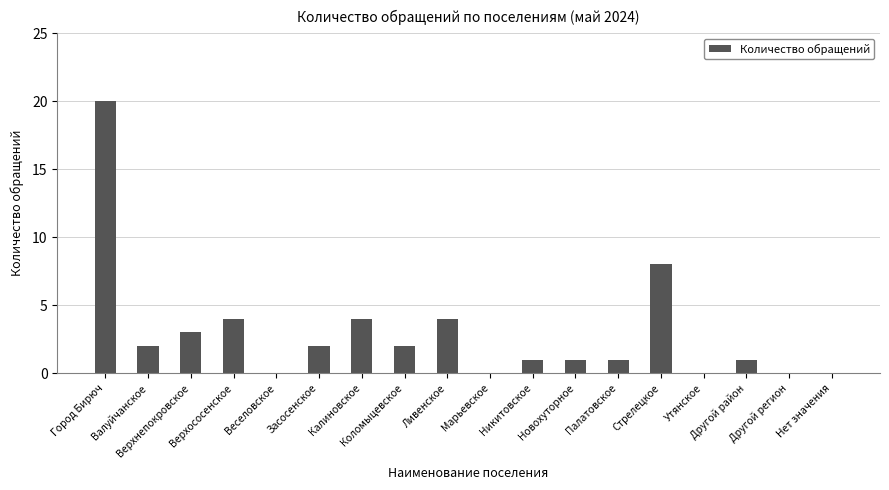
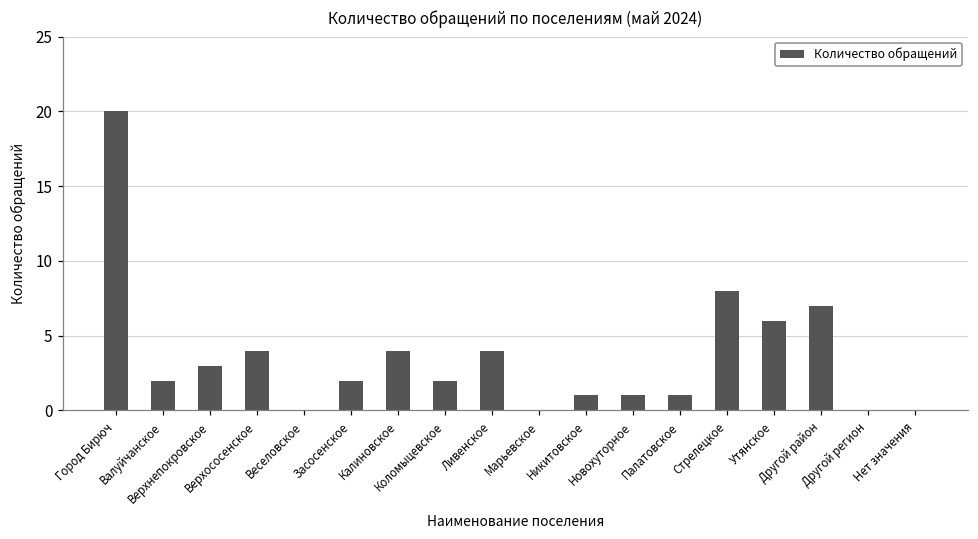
  {
    "Город Бирюч": 20,
    "Валуйчанское": 2,
    "Верхнепокровское": 3,
    "Верхососенское": 4,
    "Веселовское": 0,
    "Засосенское": 2,
    "Калиновское": 4,
    "Коломыцевское": 2,
    "Ливенское": 4,
    "Марьевское": 0,
    "Никитовское": 1,
    "Новохуторное": 1,
    "Палатовское": 1,
    "Стрелецкое": 8,
-   "Утянское": 0,
-   "Другой район": 1,
+   "Утянское": 6,
+   "Другой район": 7,
    "Другой регион": 0,
    "Нет значения": 0
  }
